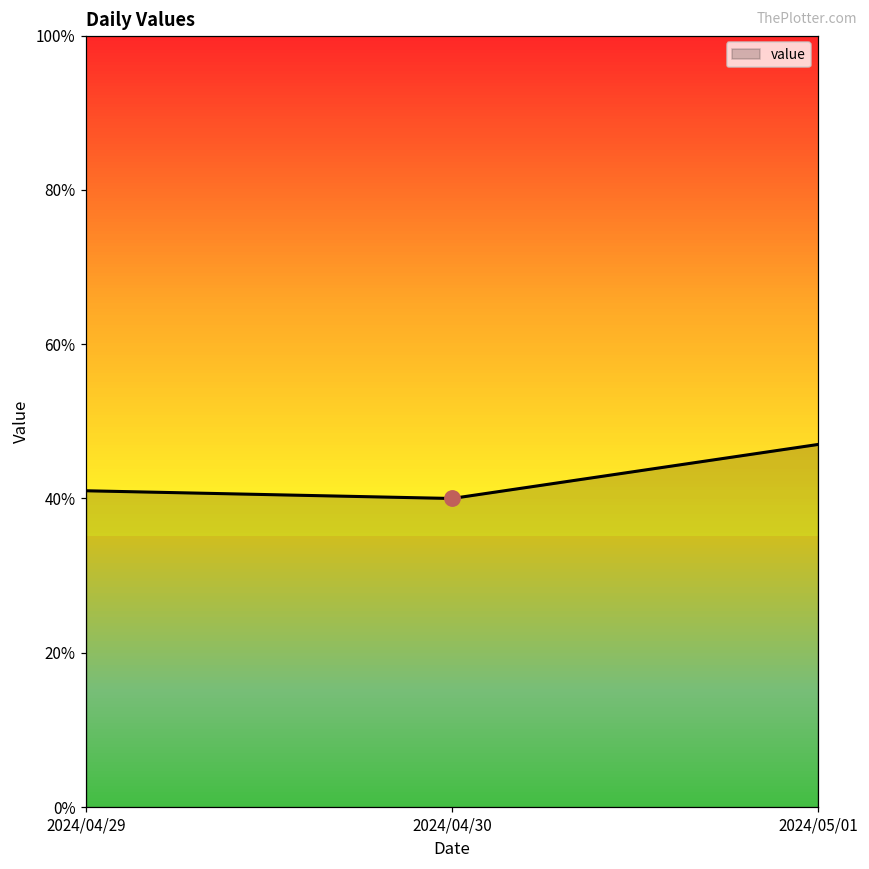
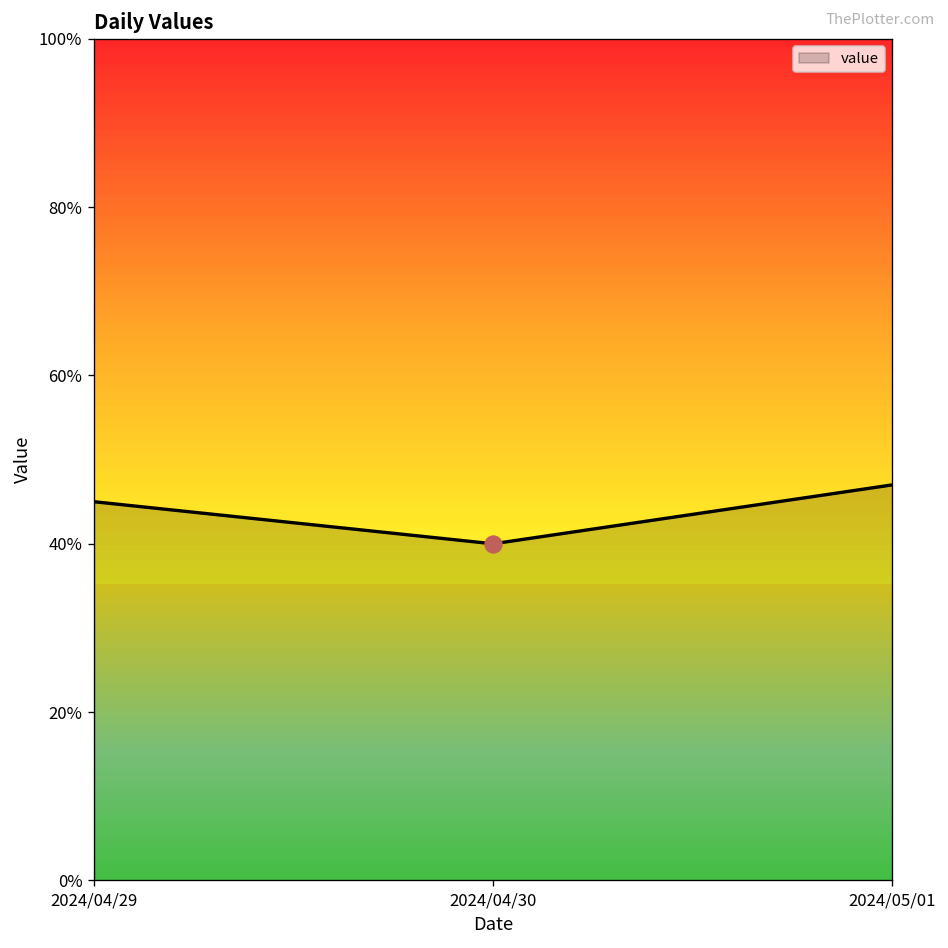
  {
    "value": {
-     "2024/04/29": "41%",
+     "2024/04/29": "45%",
      "2024/05/01": "47%"
    }
  }
